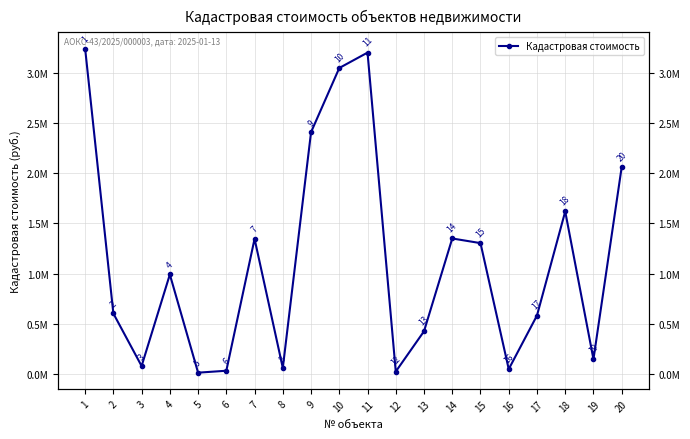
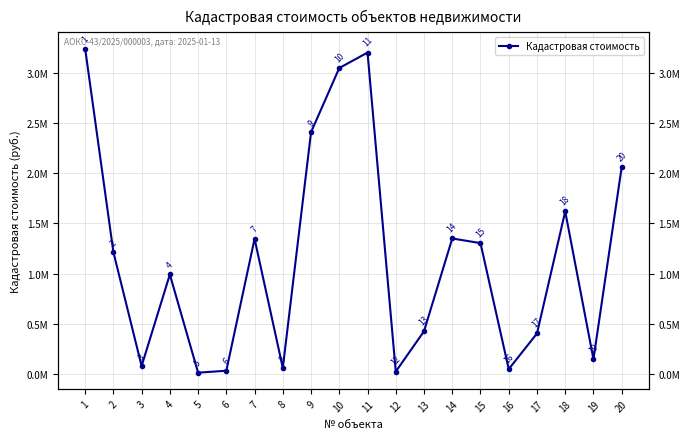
  {
-   "2": 600000,
-   "17": 580000
+   "2": 1220000,
+   "17": 400000
  }
